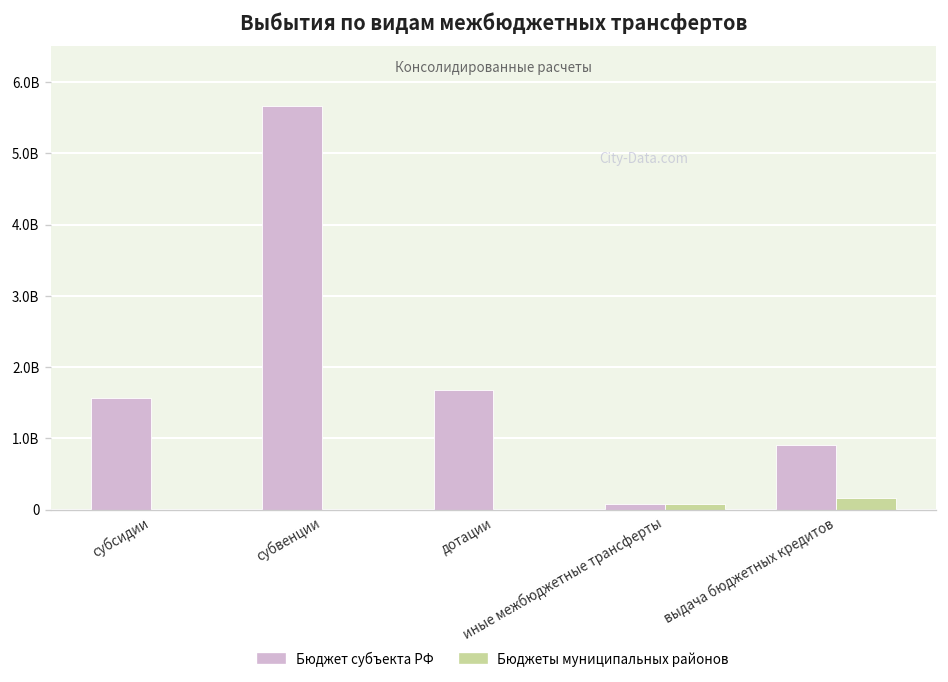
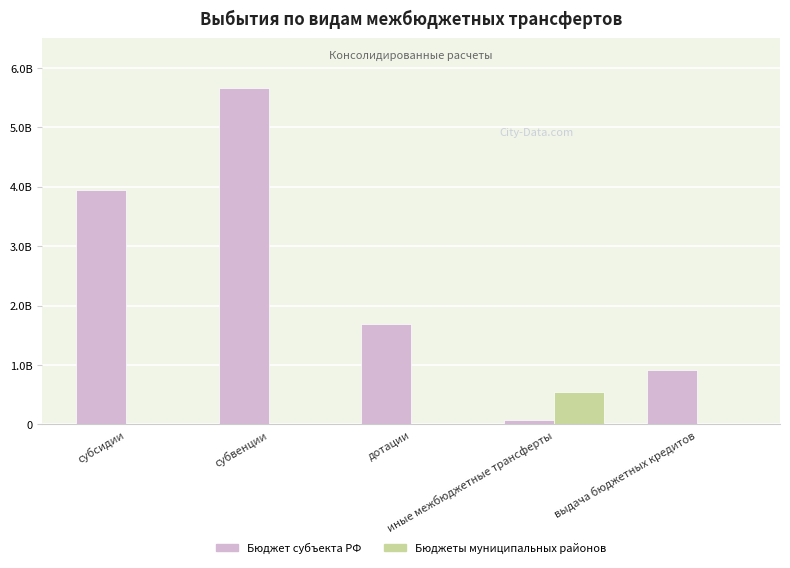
  {
    "Бюджет субъекта РФ": {
-     "субсидии": 1600000000,
+     "субсидии": 3900000000,
      "субвенции": 5700000000,
      "дотации": 1700000000,
      "иные межбюджетные трансферты": 100000000,
      "выдача бюджетных кредитов": 900000000
    },
    "Бюджеты муниципальных районов": {
      "субсидии": 0,
      "субвенции": 0,
-     "иные межбюджетные трансферты": 100000000,
-     "выдача бюджетных кредитов": 200000000
+     "иные межбюджетные трансферты": 500000000,
+     "выдача бюджетных кредитов": 0
    }
  }
